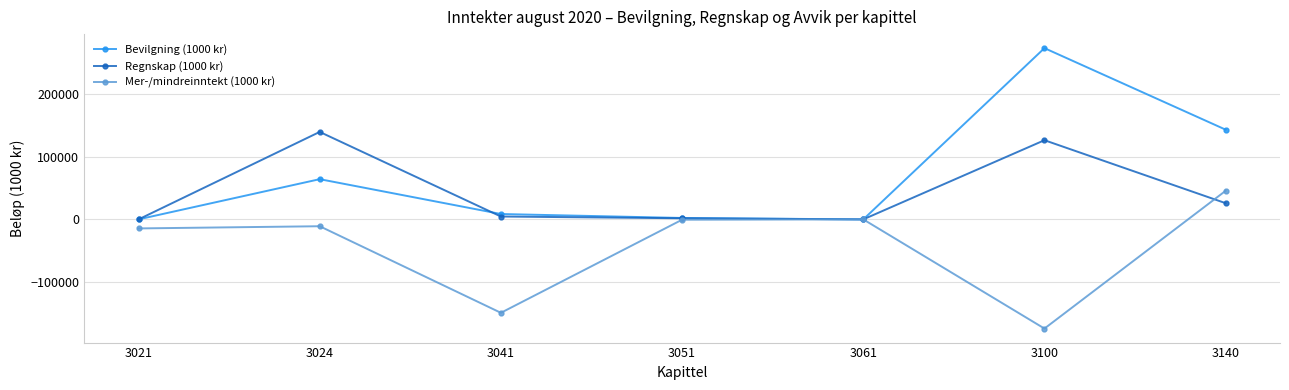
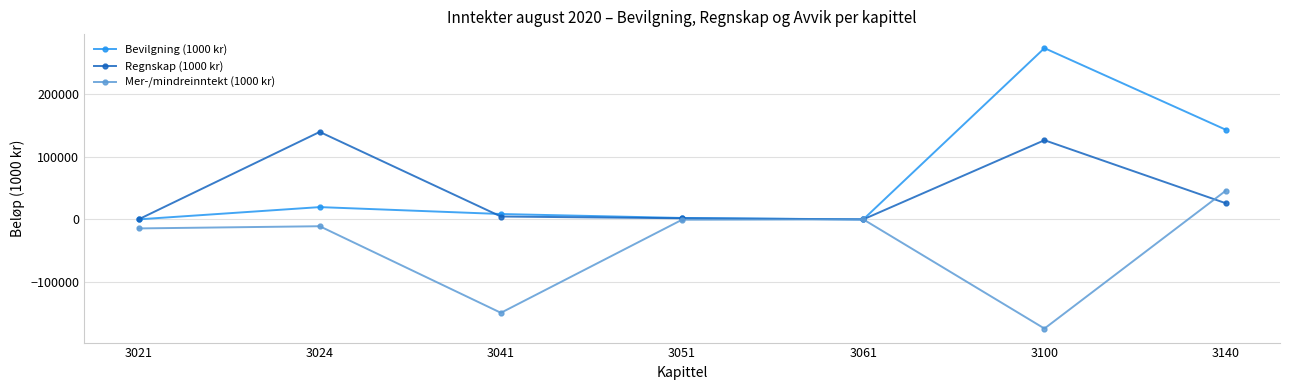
  {
    "Bevilgning (1000 kr)": {
-     "3024": 60000,
+     "3024": 20000,
      "3100": 270000,
      "3140": 140000
    },
    "Regnskap (1000 kr)": {
      "3024": 140000,
      "3100": 130000,
      "3140": 30000
    },
    "Mer-/mindreinntekt (1000 kr)": {
      "3021": -10000,
      "3024": -10000,
      "3041": -150000,
      "3100": -170000,
      "3140": 50000
    }
  }
